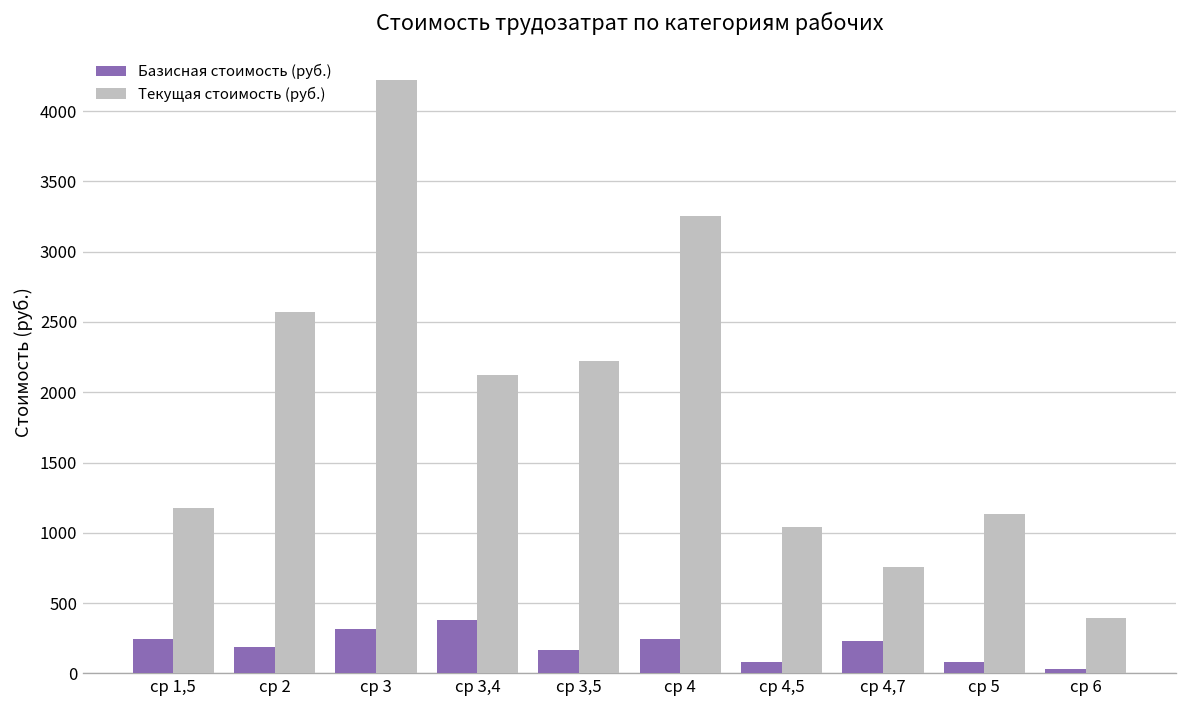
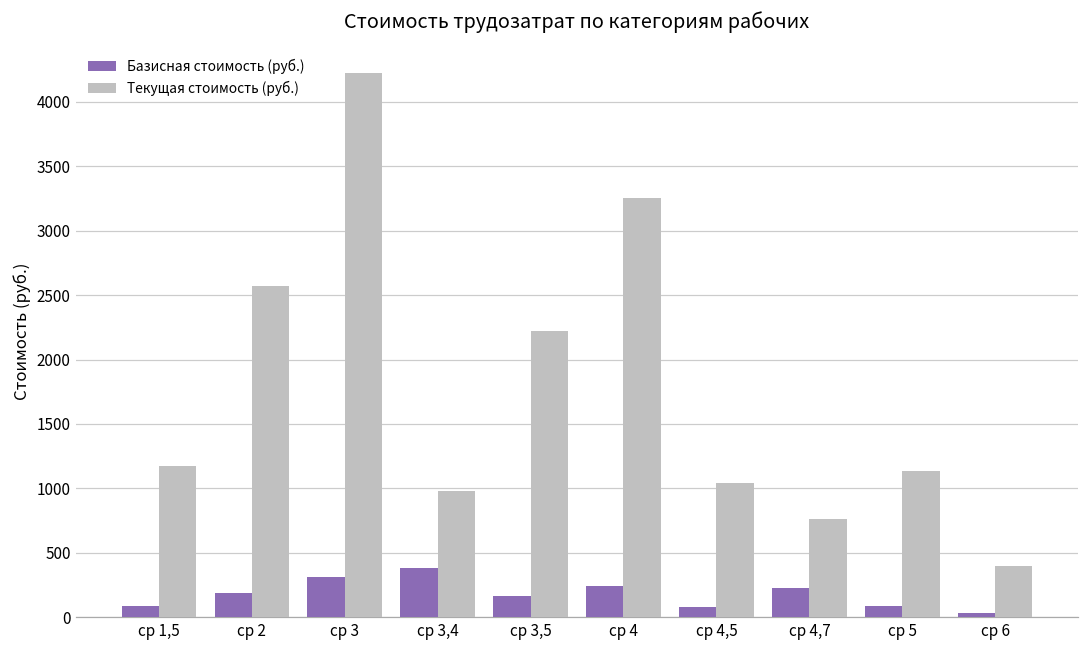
  {
    "Базисная стоимость (руб.)": {
-     "ср 1,5": 240,
+     "ср 1,5": 90,
      "ср 2": 190,
      "ср 3": 310,
      "ср 3,4": 380,
      "ср 3,5": 170,
      "ср 4": 240,
      "ср 4,5": 80,
      "ср 4,7": 230,
      "ср 5": 80,
      "ср 6": 30
    },
    "Текущая стоимость (руб.)": {
      "ср 1,5": 1180,
      "ср 2": 2570,
      "ср 3": 4220,
-     "ср 3,4": 2120,
+     "ср 3,4": 980,
      "ср 3,5": 2230,
      "ср 4": 3250,
      "ср 4,5": 1040,
      "ср 4,7": 760,
      "ср 5": 1140,
      "ср 6": 400
    }
  }
